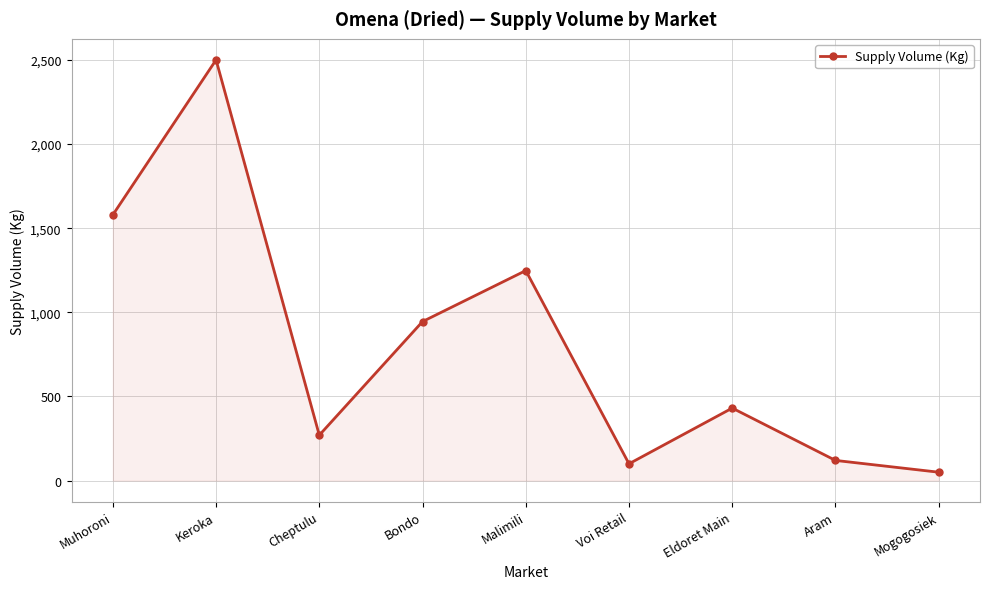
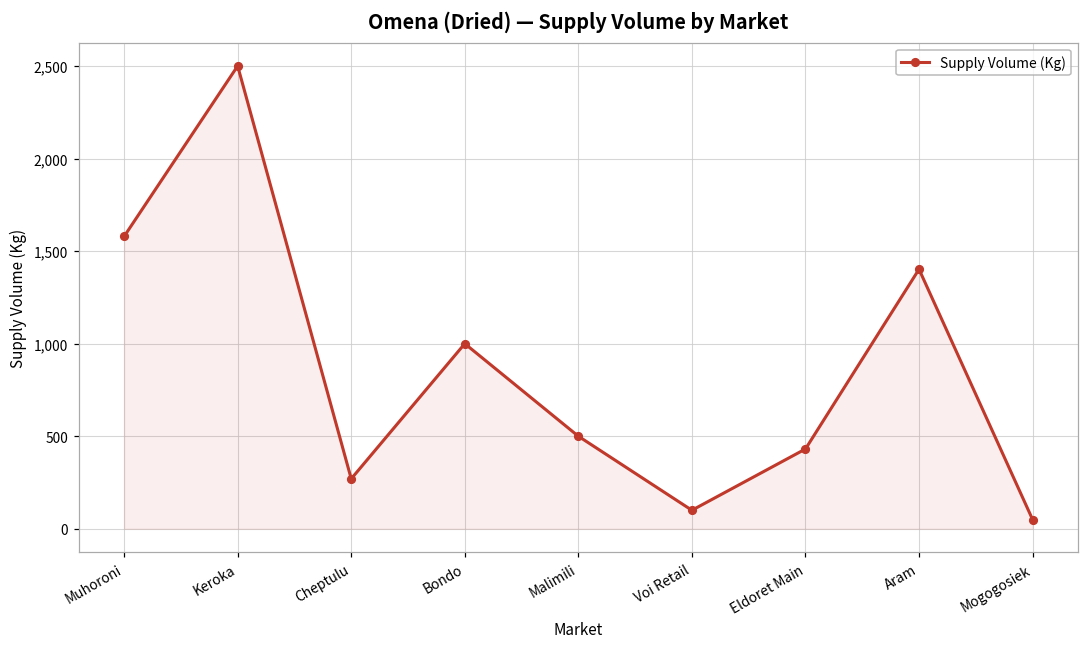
  {
    "Muhoroni": "1,580",
    "Keroka": "2,500",
    "Cheptulu": "270",
-   "Bondo": "950",
-   "Malimili": "1,250",
+   "Bondo": "1,000",
+   "Malimili": "500",
    "Voi Retail": "100",
    "Eldoret Main": "430",
-   "Aram": "120",
+   "Aram": "1,400",
    "Mogogosiek": "50"
  }
